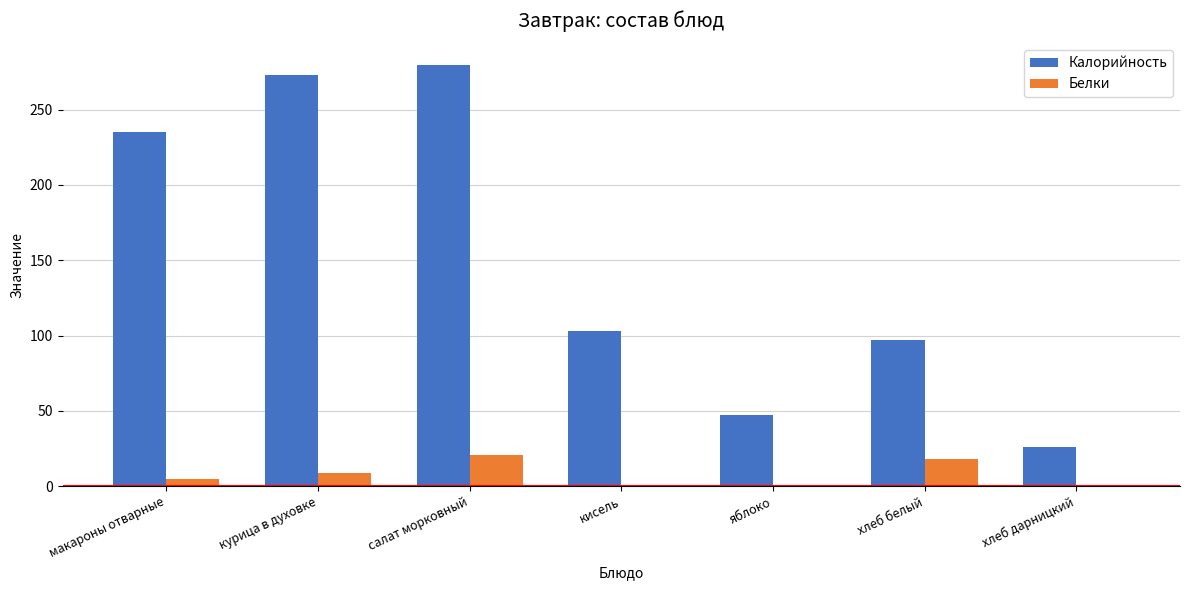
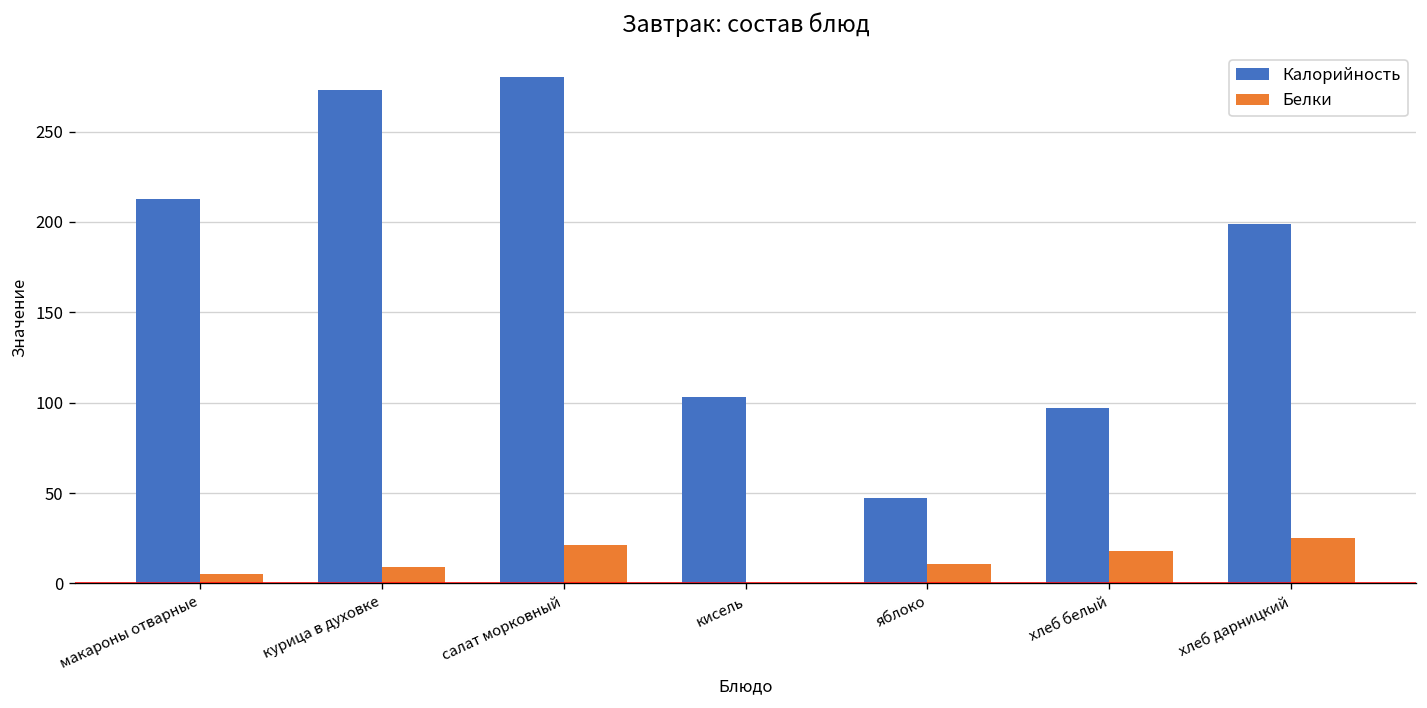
  {
    "Калорийность": {
-     "макароны отварные": 235,
+     "макароны отварные": 213,
      "курица в духовке": 273,
      "салат морковный": 280,
      "кисель": 103,
      "яблоко": 47,
      "хлеб белый": 97,
-     "хлеб дарницкий": 26
+     "хлеб дарницкий": 199
    },
    "Белки": {
      "макароны отварные": 5,
      "курица в духовке": 9,
      "салат морковный": 21,
      "кисель": 0,
-     "яблоко": 1,
+     "яблоко": 11,
      "хлеб белый": 18,
-     "хлеб дарницкий": 1
+     "хлеб дарницкий": 25
    }
  }
